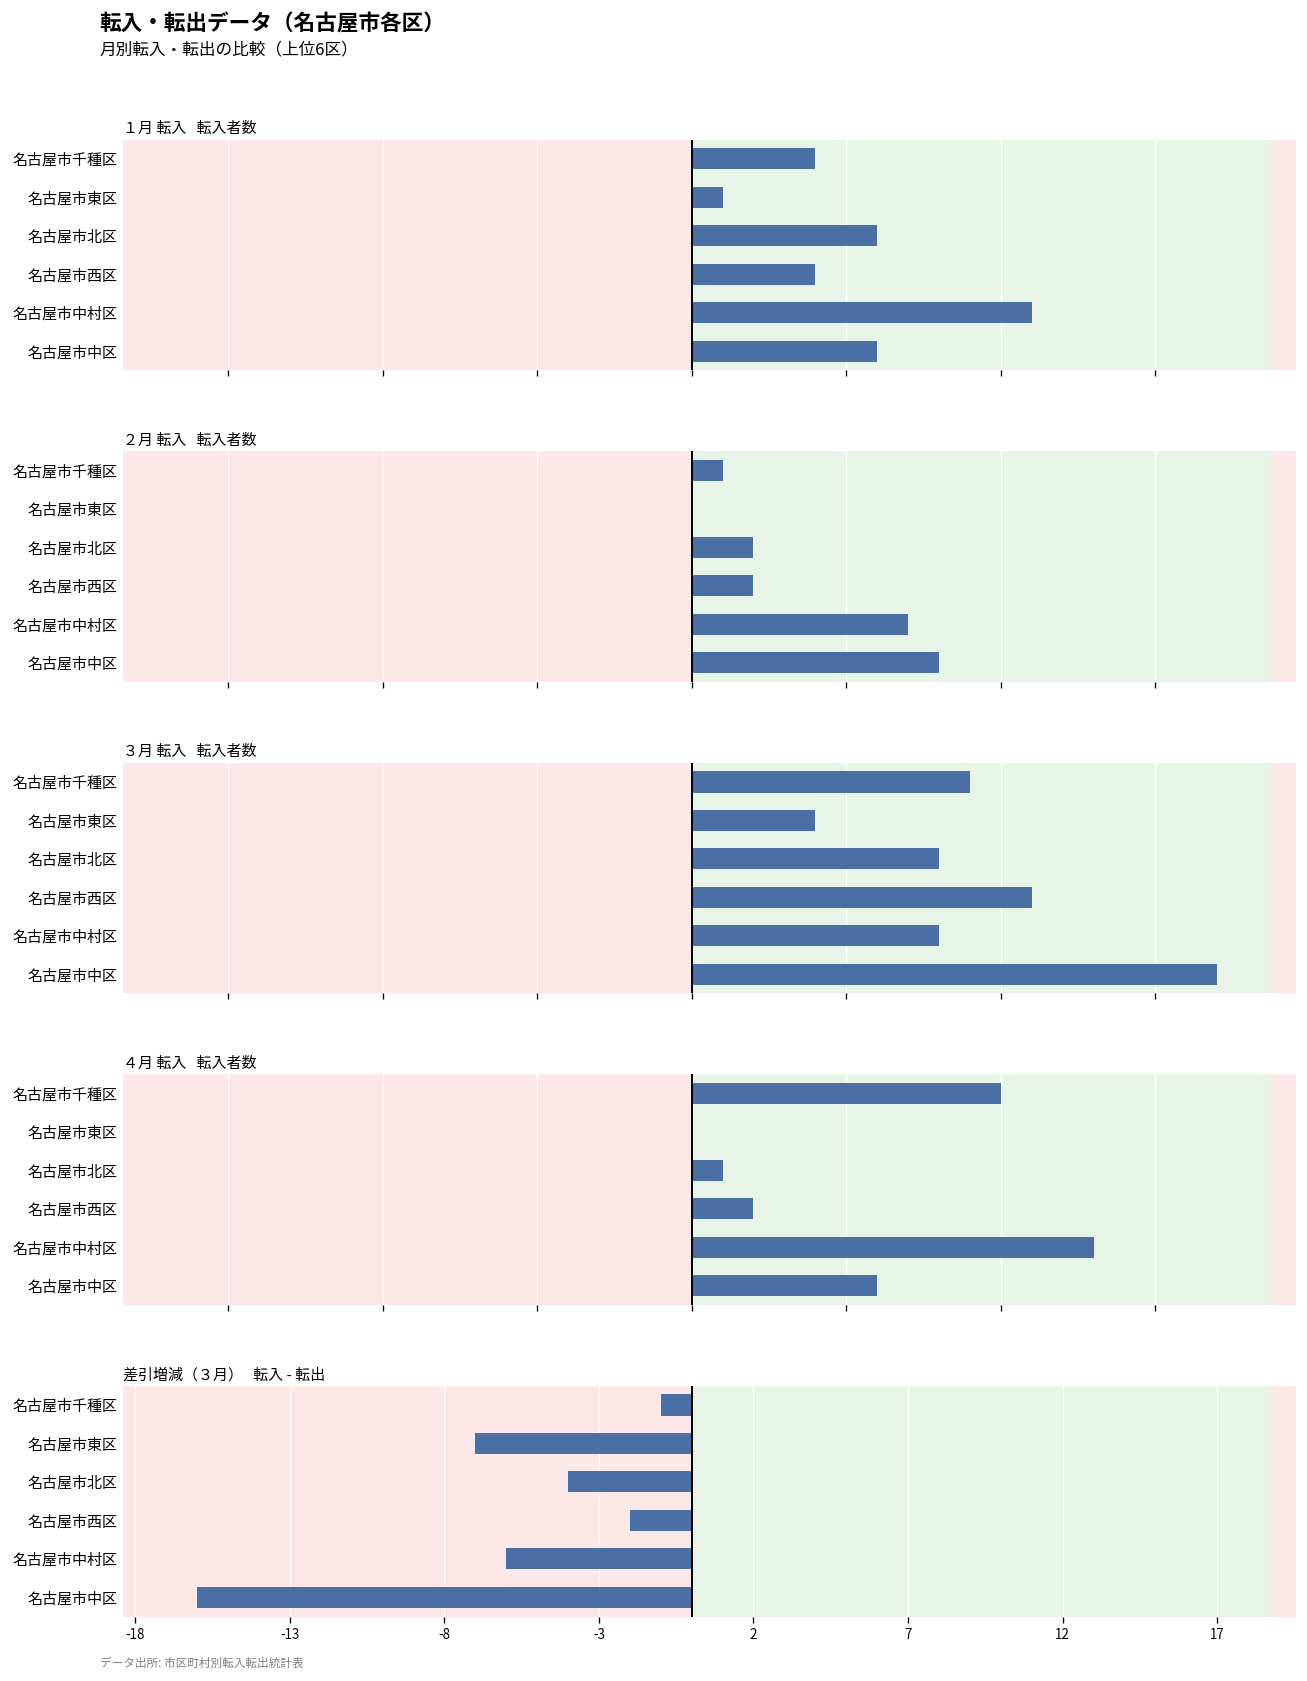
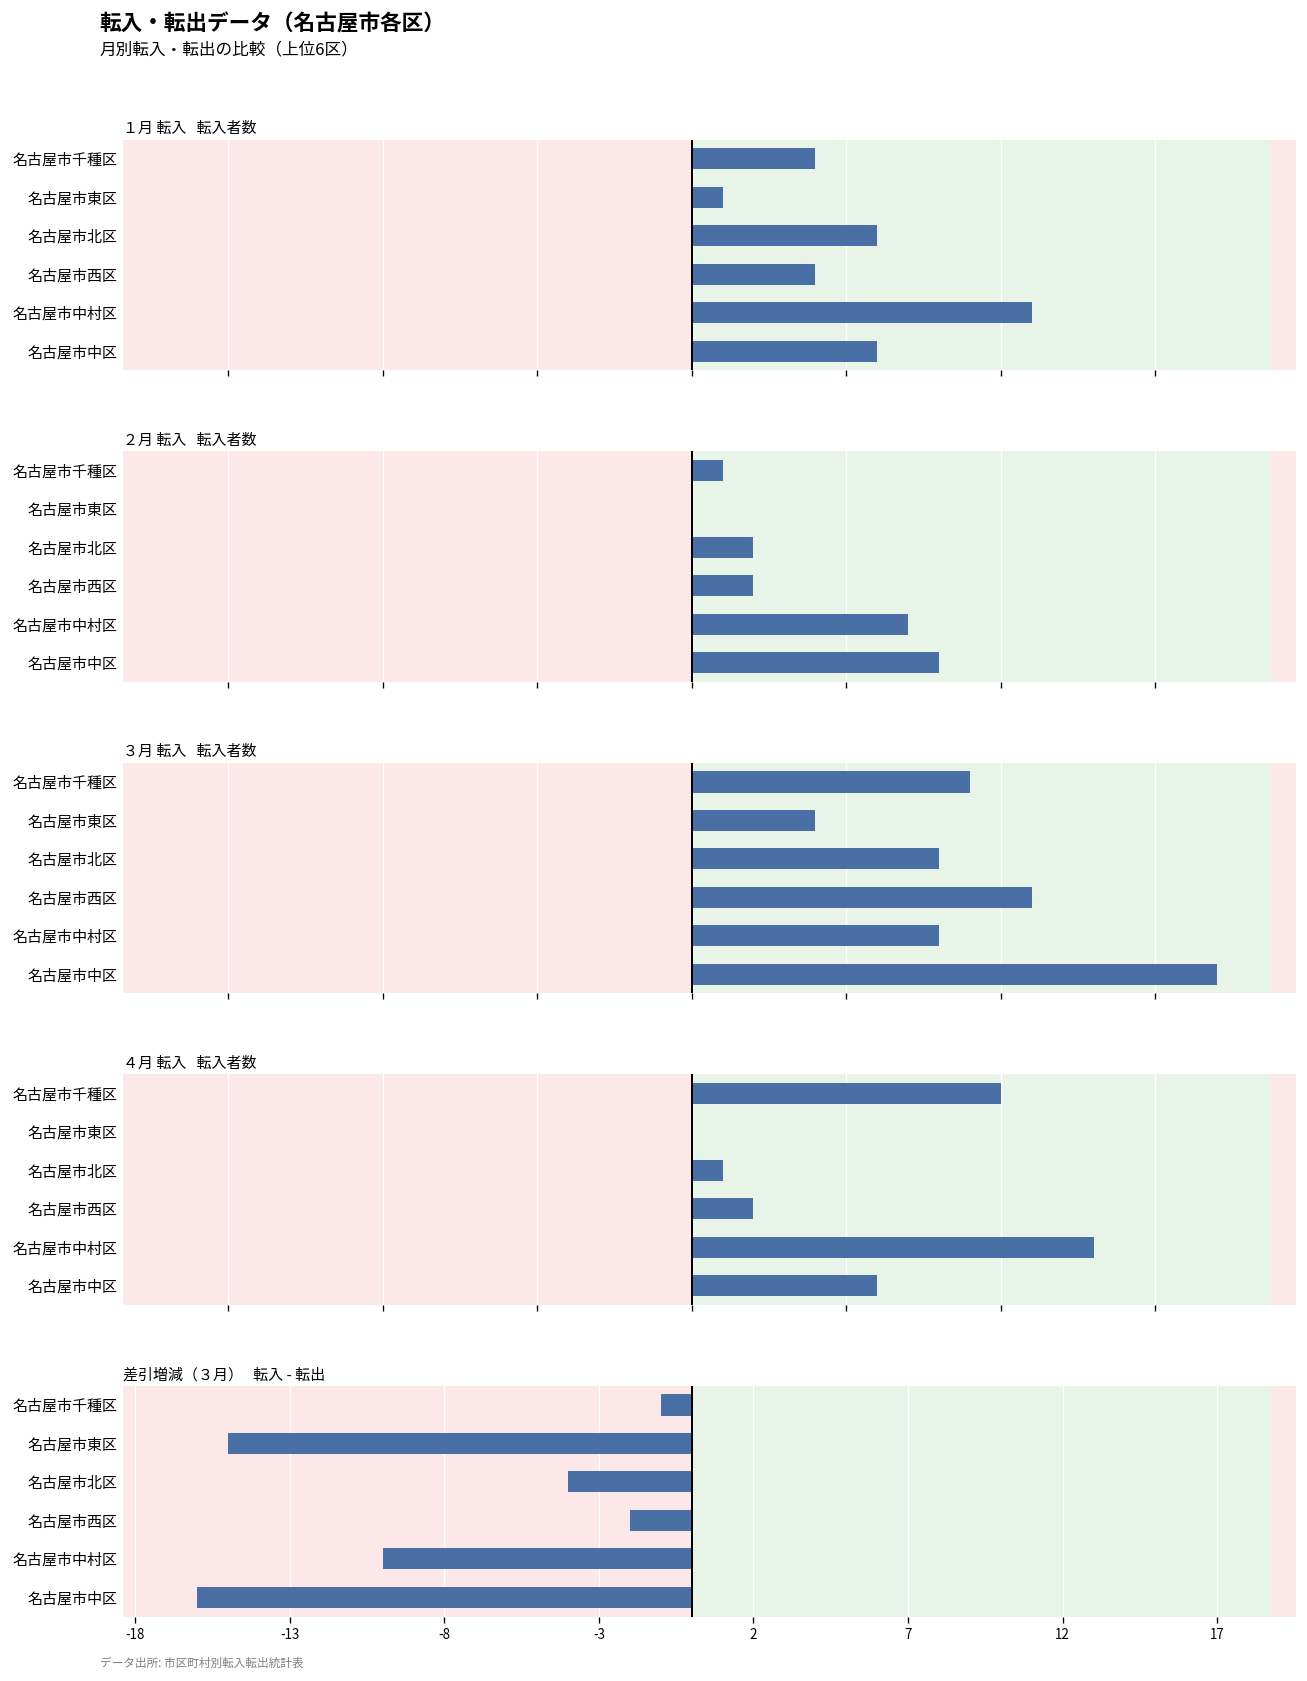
  {
    "差引増減（３月） 転入 - 転出": {
      "名古屋市千種区": -1,
-     "名古屋市東区": -7,
+     "名古屋市東区": -15,
      "名古屋市北区": -4,
      "名古屋市西区": -2,
-     "名古屋市中村区": -6,
+     "名古屋市中村区": -10,
      "名古屋市中区": -16
    }
  }
